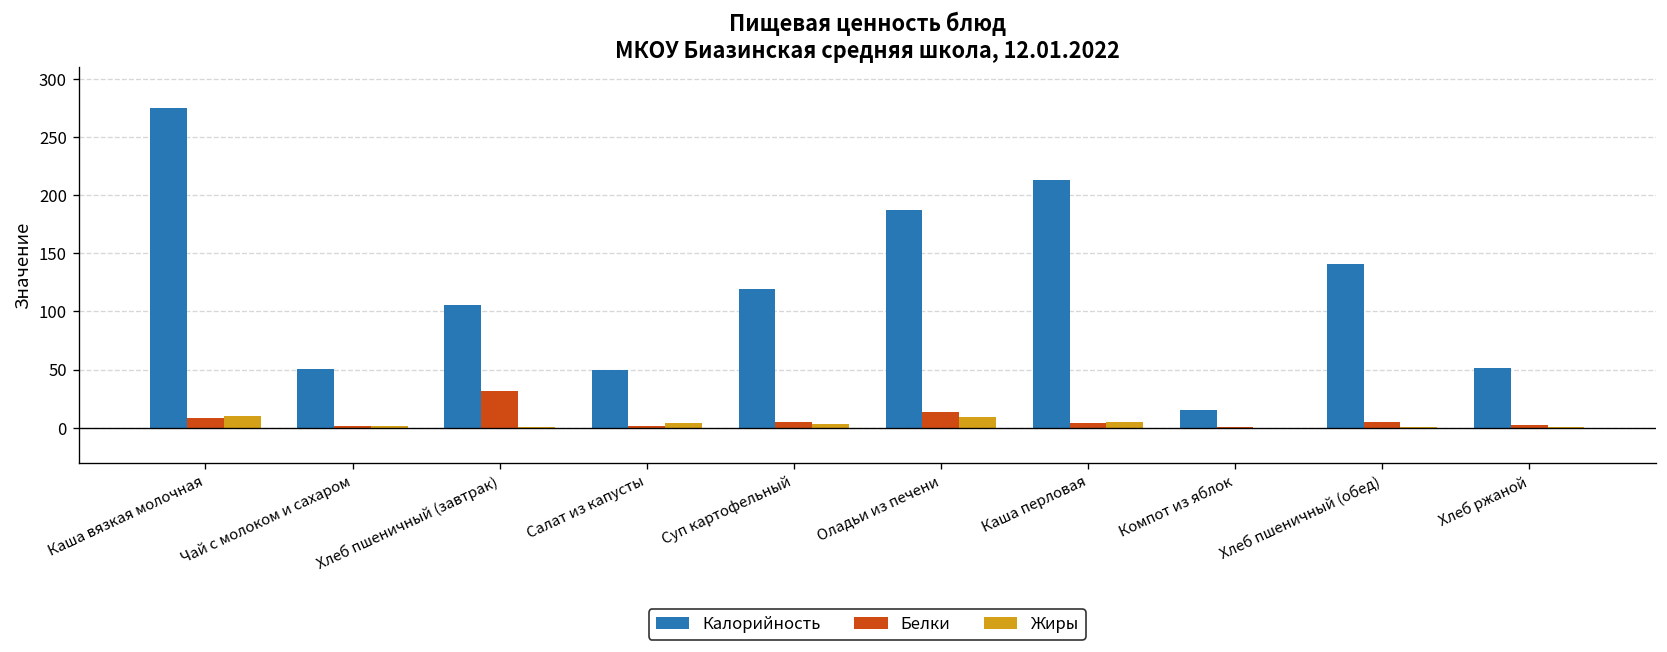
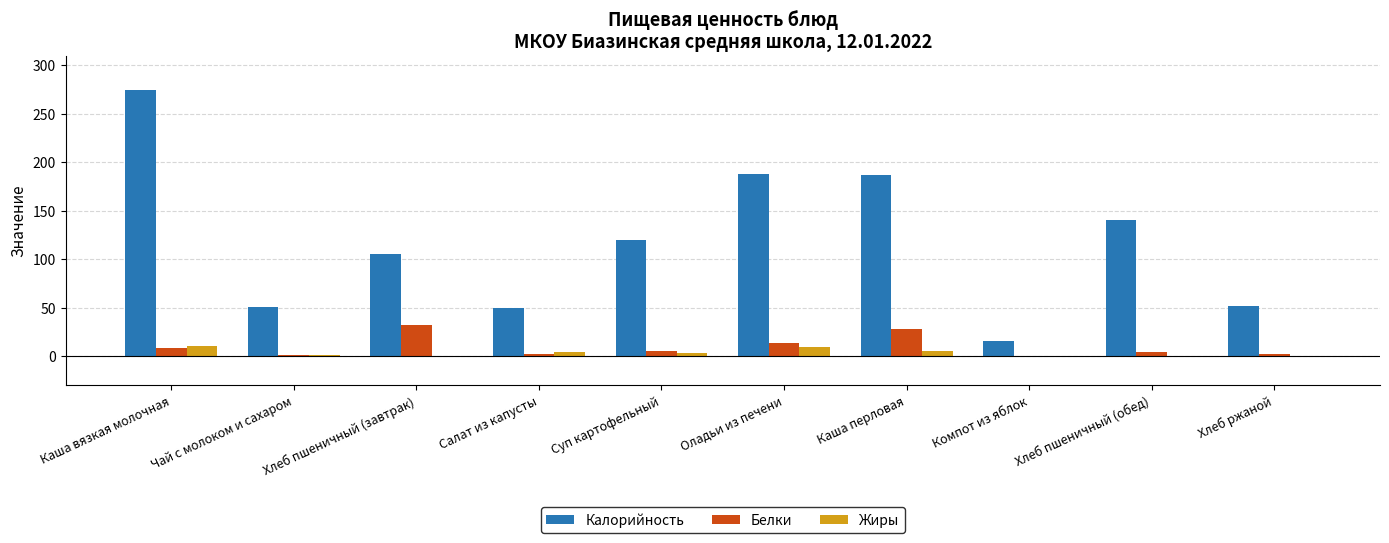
  {
    "Калорийность": {
      "Каша вязкая молочная": 270,
      "Чай с молоком и сахаром": 50,
      "Хлеб пшеничный (завтрак)": 110,
      "Салат из капусты": 50,
      "Суп картофельный": 120,
      "Оладьи из печени": 190,
-     "Каша перловая": 210,
+     "Каша перловая": 190,
      "Компот из яблок": 20,
      "Хлеб пшеничный (обед)": 140,
      "Хлеб ржаной": 50
    },
    "Белки": {
      "Каша вязкая молочная": 10,
      "Хлеб пшеничный (завтрак)": 30,
      "Суп картофельный": 10,
      "Оладьи из печени": 10,
-     "Каша перловая": 0,
+     "Каша перловая": 30,
      "Хлеб пшеничный (обед)": 0
    },
    "Жиры": {
      "Каша вязкая молочная": 10,
      "Салат из капусты": 0,
      "Суп картофельный": 0,
      "Оладьи из печени": 10,
      "Каша перловая": 10
    }
  }
